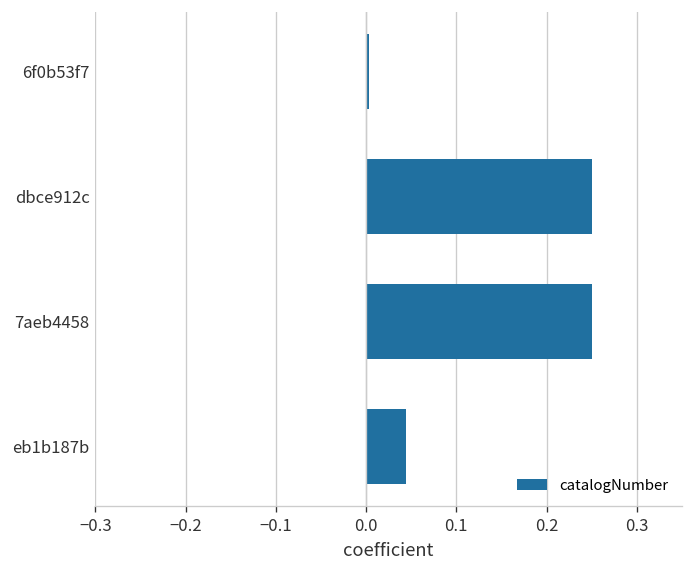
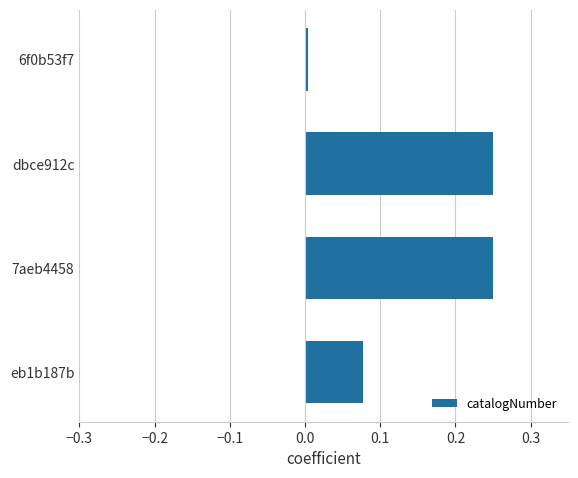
  {
    "6f0b53f7": 0.00,
    "dbce912c": 0.25,
    "7aeb4458": 0.25,
-   "eb1b187b": 0.04
+   "eb1b187b": 0.08
  }
